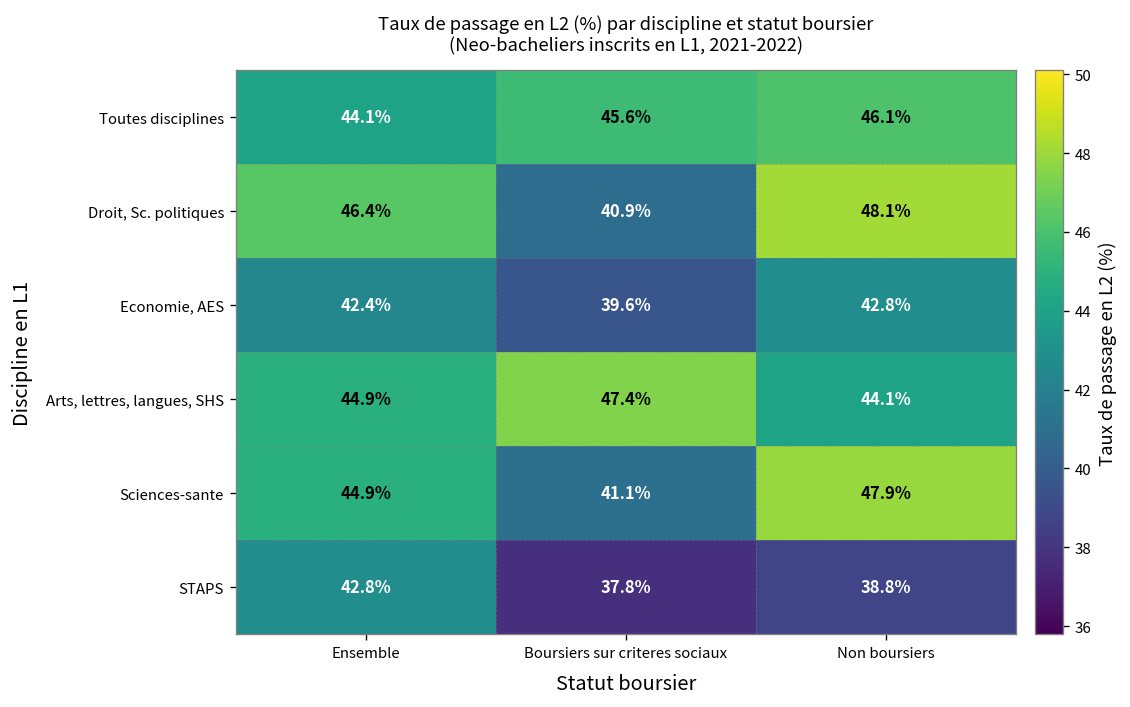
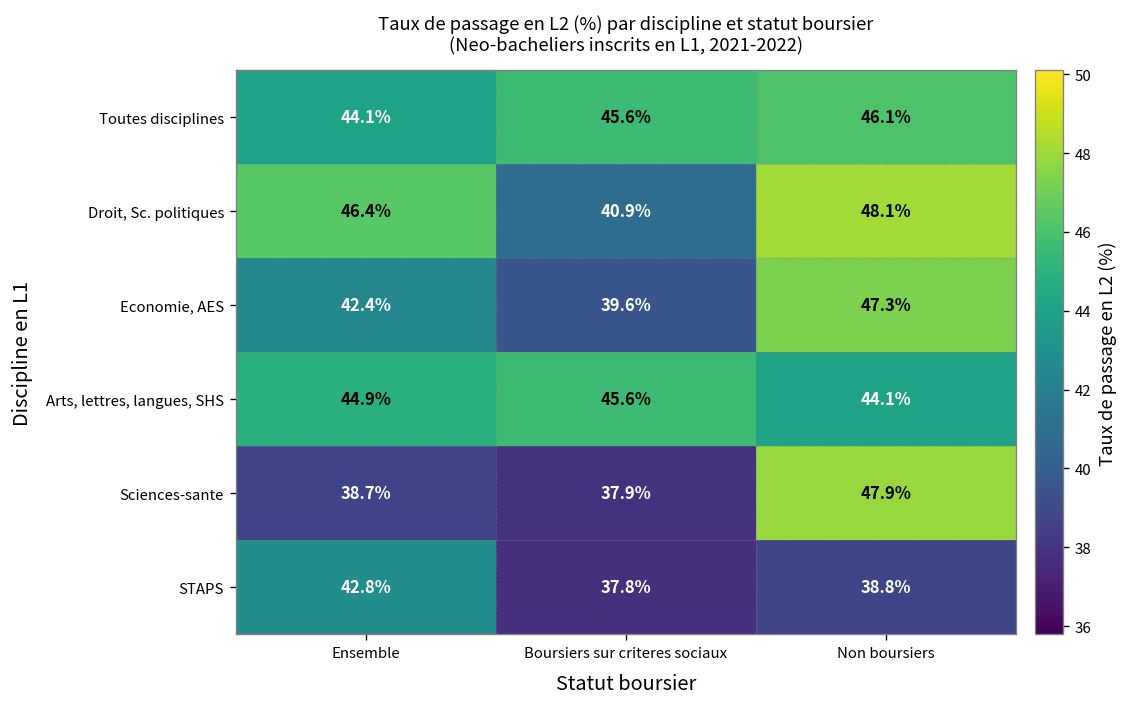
  {
    "Toutes disciplines": {
      "Ensemble": "44.1%",
      "Boursiers sur criteres sociaux": "45.6%",
      "Non boursiers": "46.1%"
    },
    "Droit, Sc. politiques": {
      "Ensemble": "46.4%",
      "Boursiers sur criteres sociaux": "40.9%",
      "Non boursiers": "48.1%"
    },
    "Economie, AES": {
      "Ensemble": "42.4%",
      "Boursiers sur criteres sociaux": "39.6%",
-     "Non boursiers": "42.8%"
+     "Non boursiers": "47.3%"
    },
    "Arts, lettres, langues, SHS": {
      "Ensemble": "44.9%",
-     "Boursiers sur criteres sociaux": "47.4%",
+     "Boursiers sur criteres sociaux": "45.6%",
      "Non boursiers": "44.1%"
    },
    "Sciences-sante": {
-     "Ensemble": "44.9%",
-     "Boursiers sur criteres sociaux": "41.1%",
+     "Ensemble": "38.7%",
+     "Boursiers sur criteres sociaux": "37.9%",
      "Non boursiers": "47.9%"
    },
    "STAPS": {
      "Ensemble": "42.8%",
      "Boursiers sur criteres sociaux": "37.8%",
      "Non boursiers": "38.8%"
    }
  }
